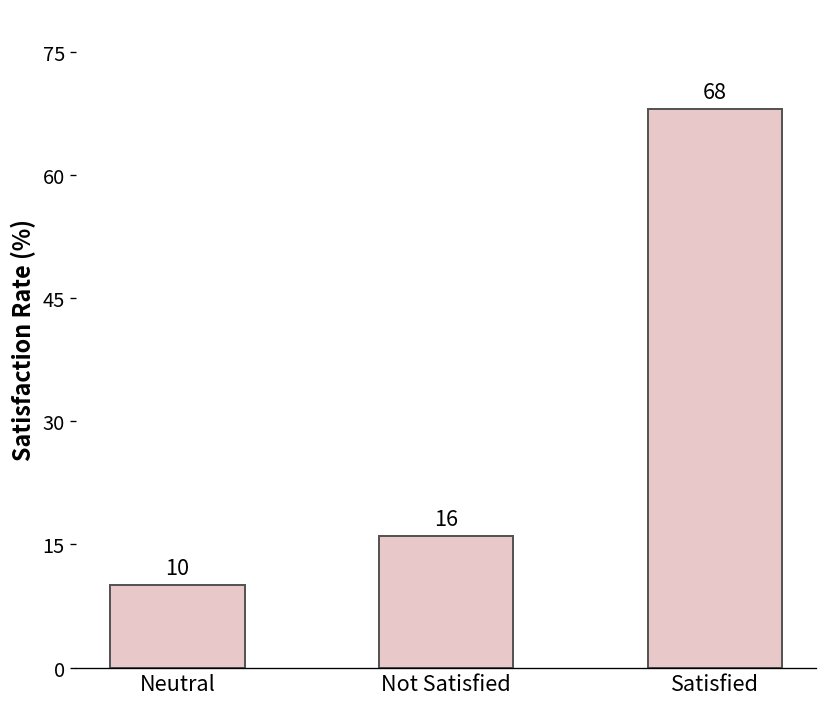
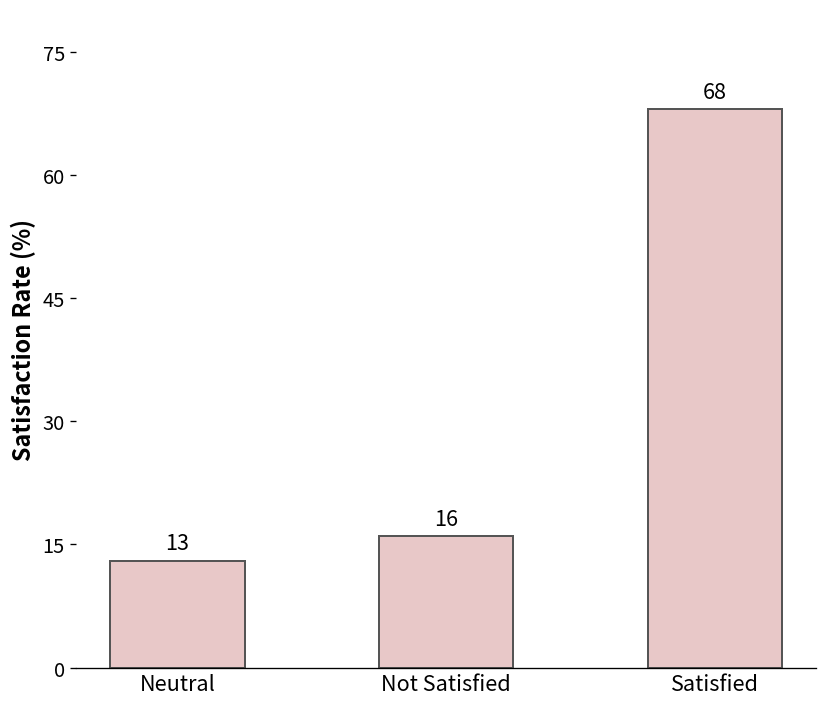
  {
-   "Neutral": 10,
+   "Neutral": 13,
    "Not Satisfied": 16,
    "Satisfied": 68
  }
